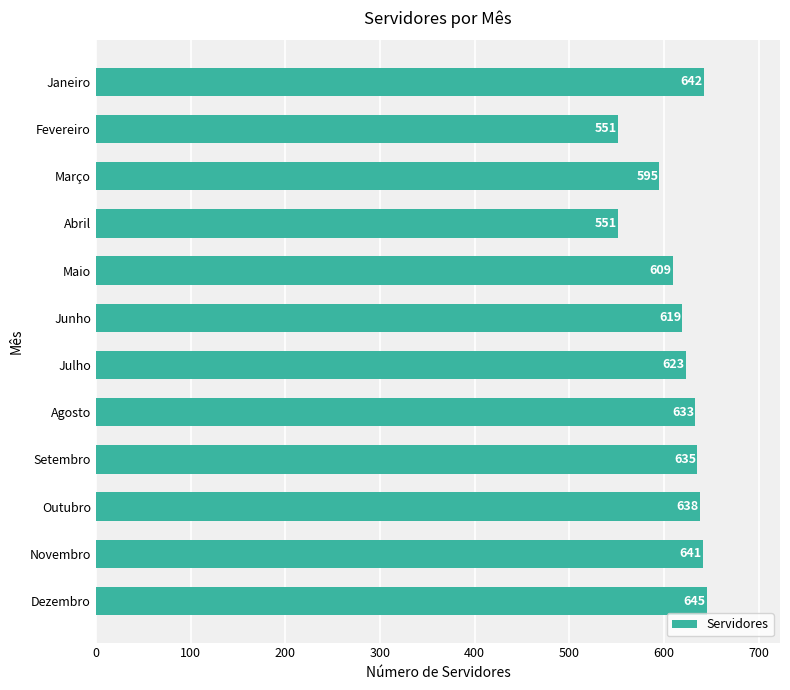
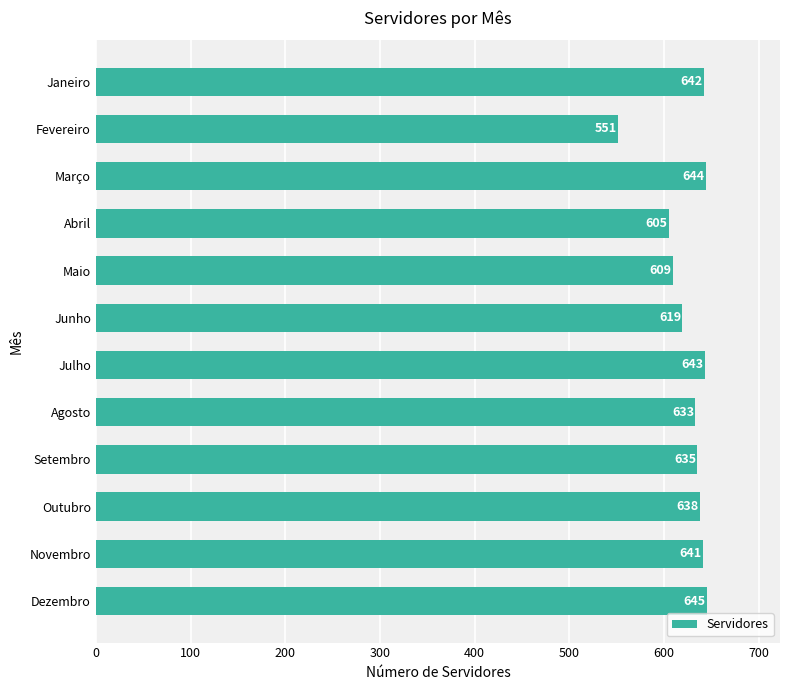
  {
    "Janeiro": 642,
    "Fevereiro": 551,
-   "Março": 595,
-   "Abril": 551,
+   "Março": 644,
+   "Abril": 605,
    "Maio": 609,
    "Junho": 619,
-   "Julho": 623,
+   "Julho": 643,
    "Agosto": 633,
    "Setembro": 635,
    "Outubro": 638,
    "Novembro": 641,
    "Dezembro": 645
  }
